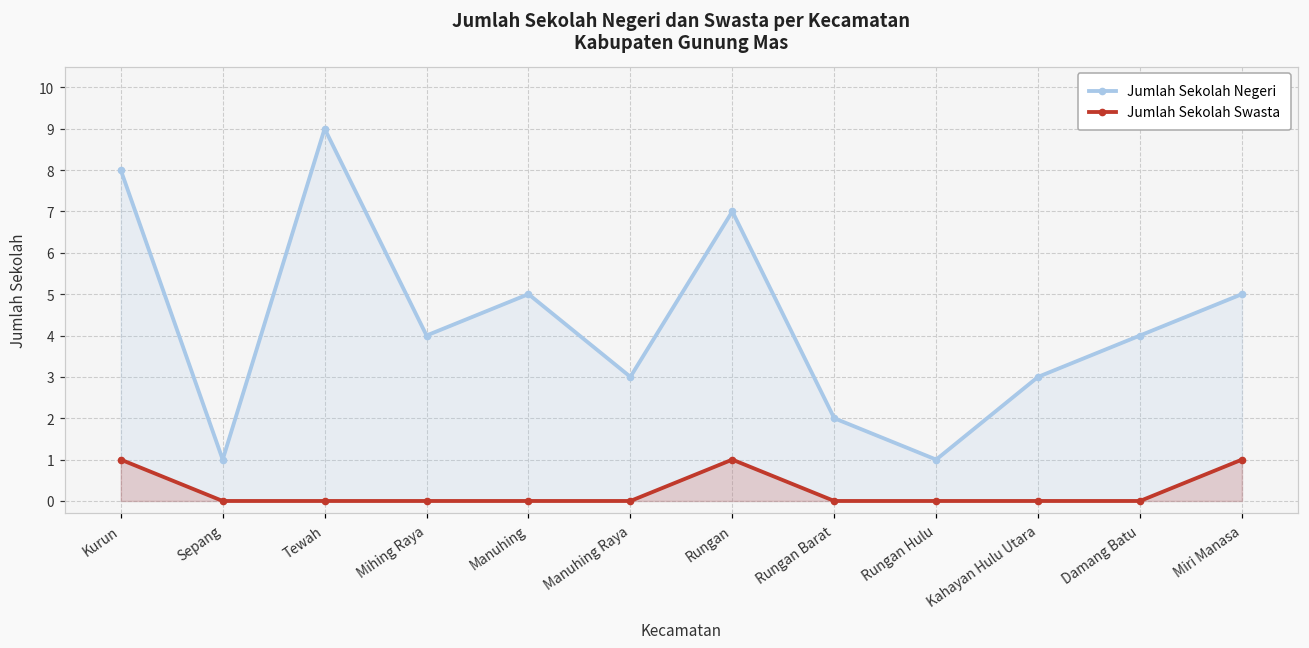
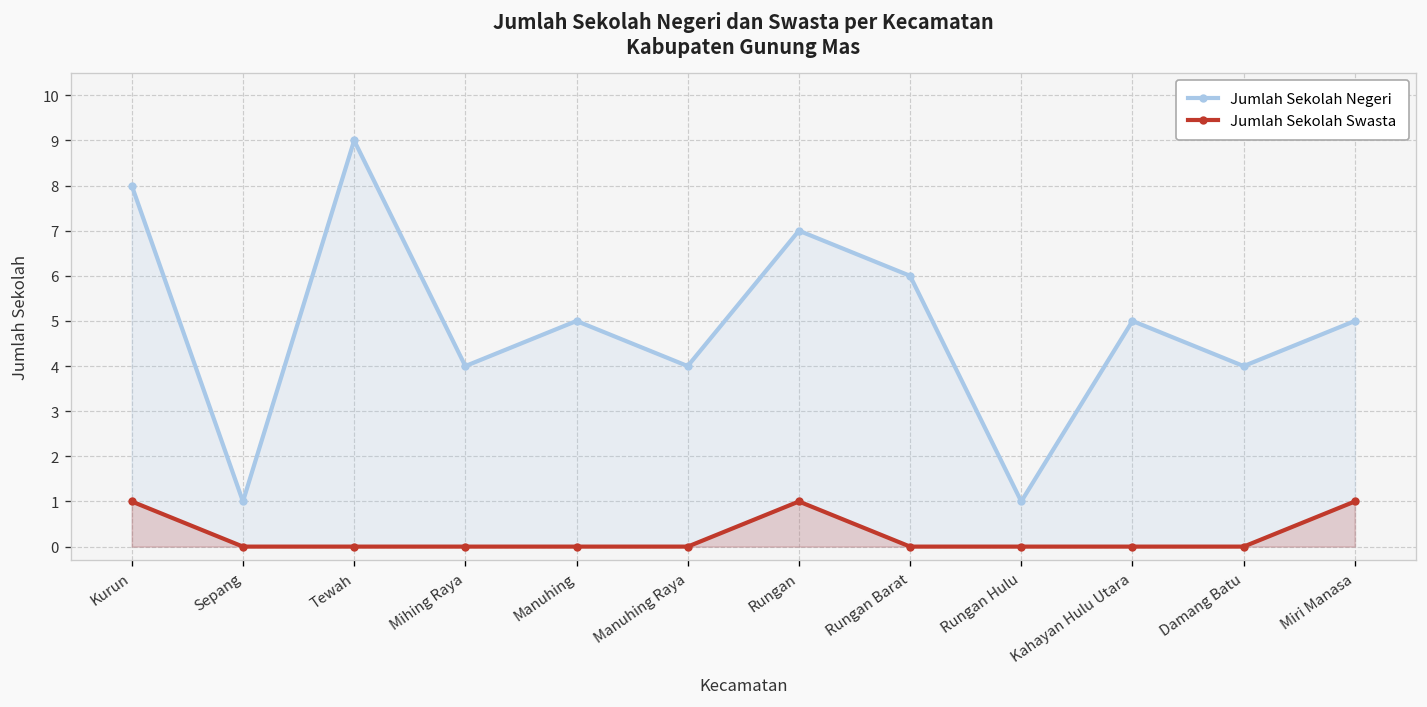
  {
    "Jumlah Sekolah Negeri": {
      "Kurun": 8,
      "Sepang": 1,
      "Tewah": 9,
      "Mihing Raya": 4,
      "Manuhing": 5,
-     "Manuhing Raya": 3,
+     "Manuhing Raya": 4,
      "Rungan": 7,
-     "Rungan Barat": 2,
+     "Rungan Barat": 6,
      "Rungan Hulu": 1,
-     "Kahayan Hulu Utara": 3,
+     "Kahayan Hulu Utara": 5,
      "Damang Batu": 4,
      "Miri Manasa": 5
    },
    "Jumlah Sekolah Swasta": {
      "Kurun": 1,
      "Sepang": 0,
      "Tewah": 0,
      "Mihing Raya": 0,
      "Manuhing": 0,
      "Manuhing Raya": 0,
      "Rungan": 1,
      "Rungan Barat": 0,
      "Rungan Hulu": 0,
      "Kahayan Hulu Utara": 0,
      "Damang Batu": 0,
      "Miri Manasa": 1
    }
  }
